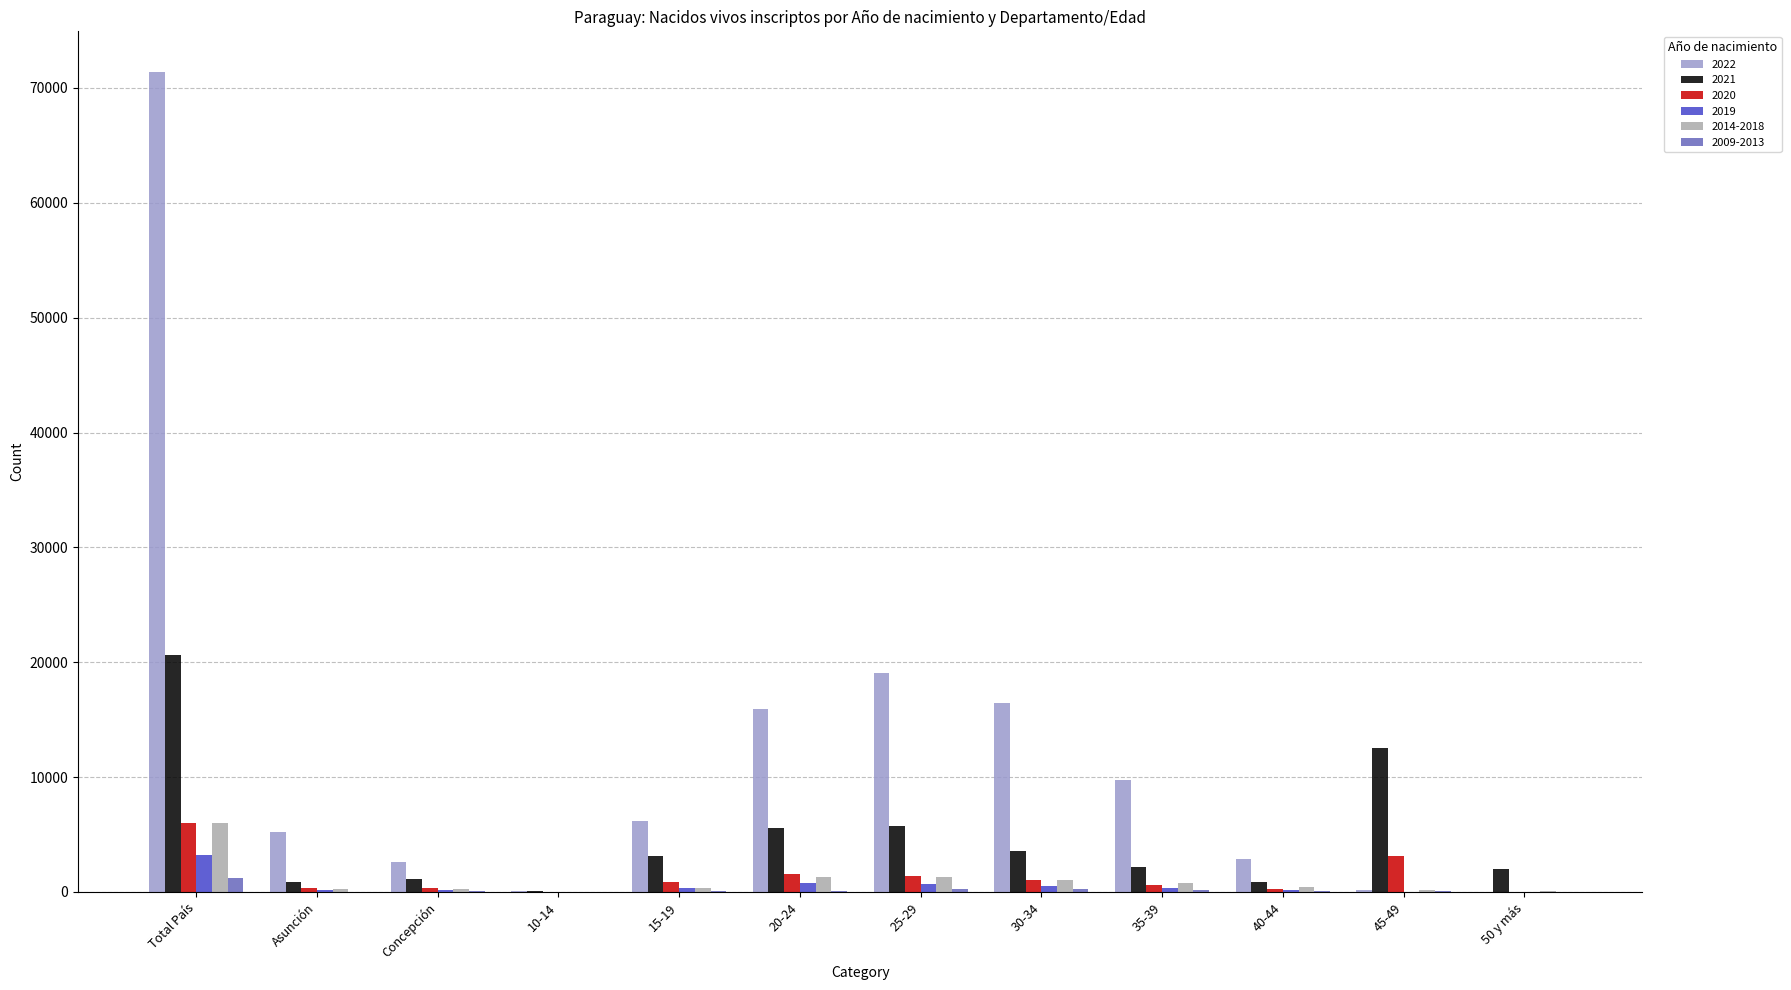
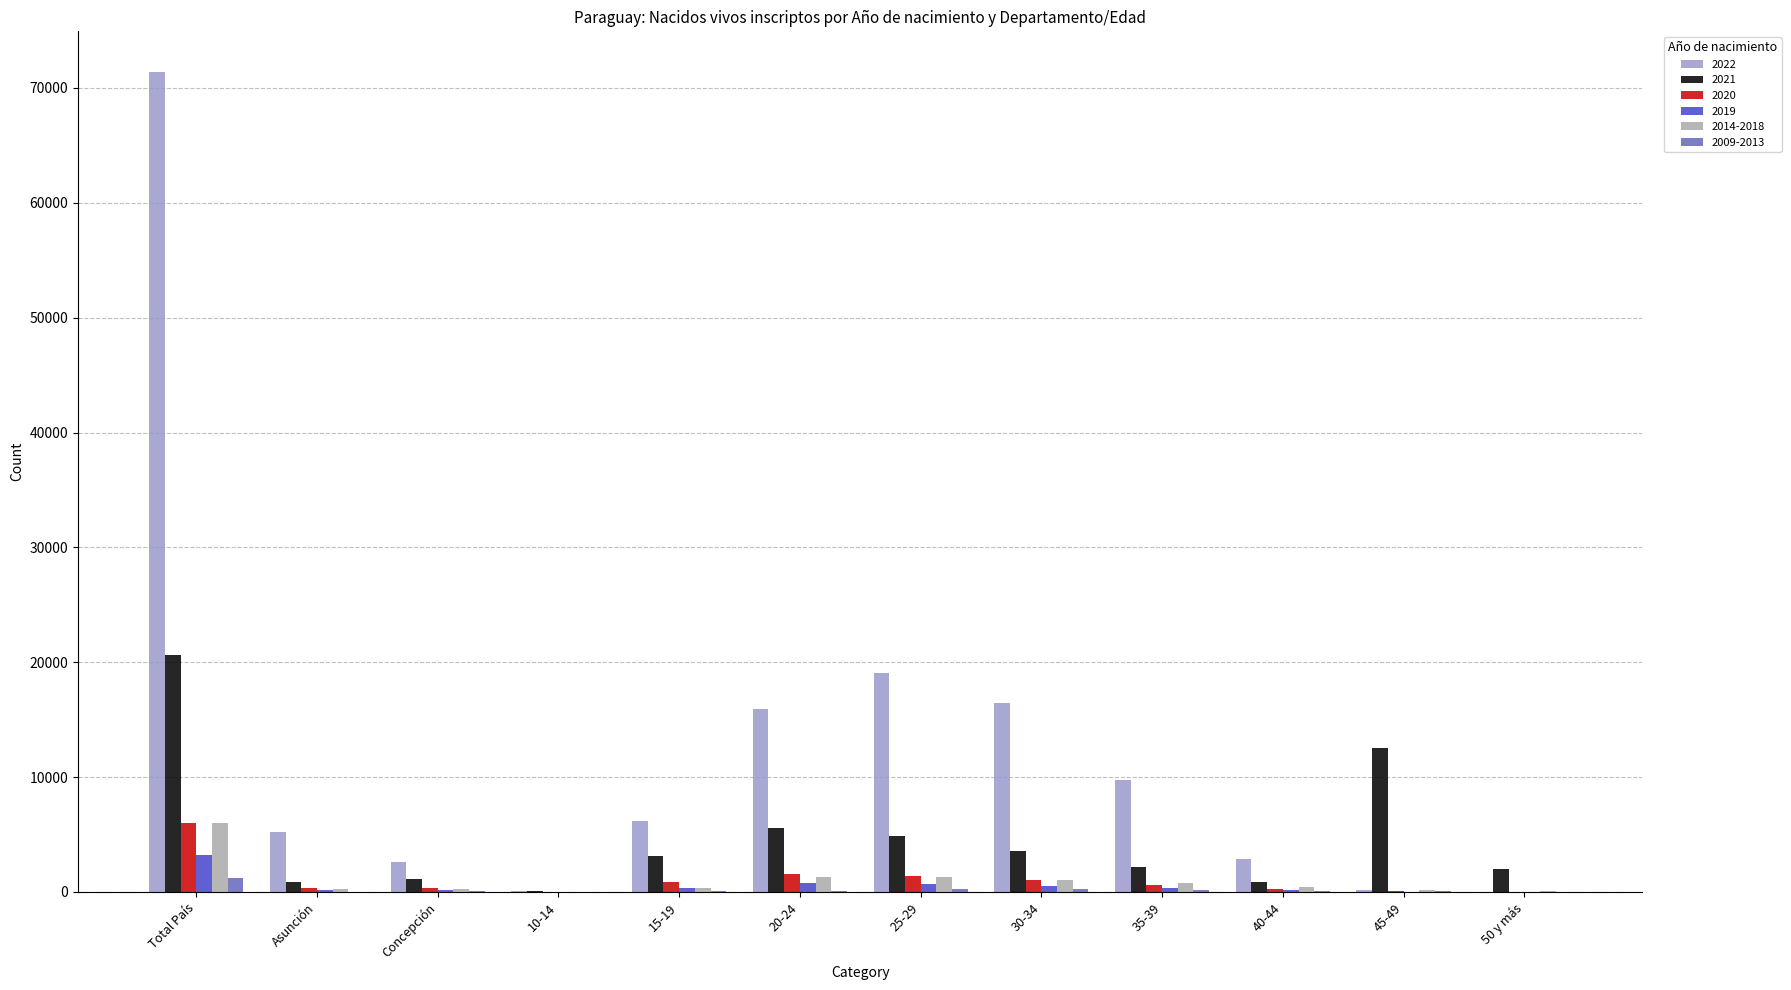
  {
    "2021": {
      "Total País": 20700,
      "Asunción": 900,
      "Concepción": 1100,
      "15-19": 3100,
      "20-24": 5500,
-     "25-29": 5700,
+     "25-29": 4900,
      "30-34": 3600,
      "35-39": 2200,
      "40-44": 800,
      "45-49": 12500,
      "50 y más": 2000
    },
    "2020": {
      "Total País": 6000,
      "Asunción": 300,
      "Concepción": 300,
      "15-19": 800,
      "20-24": 1600,
      "25-29": 1400,
      "30-34": 1000,
      "35-39": 600,
      "40-44": 300,
-     "45-49": 3100
+     "45-49": 100
    }
  }
